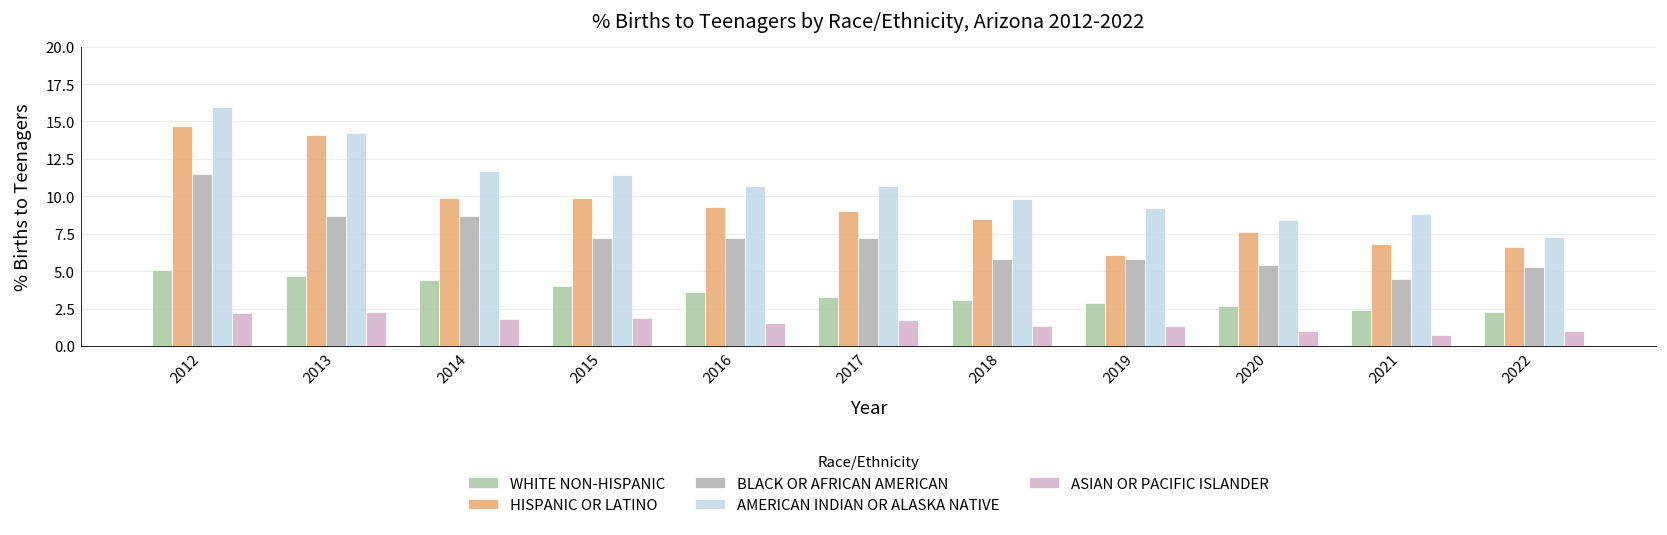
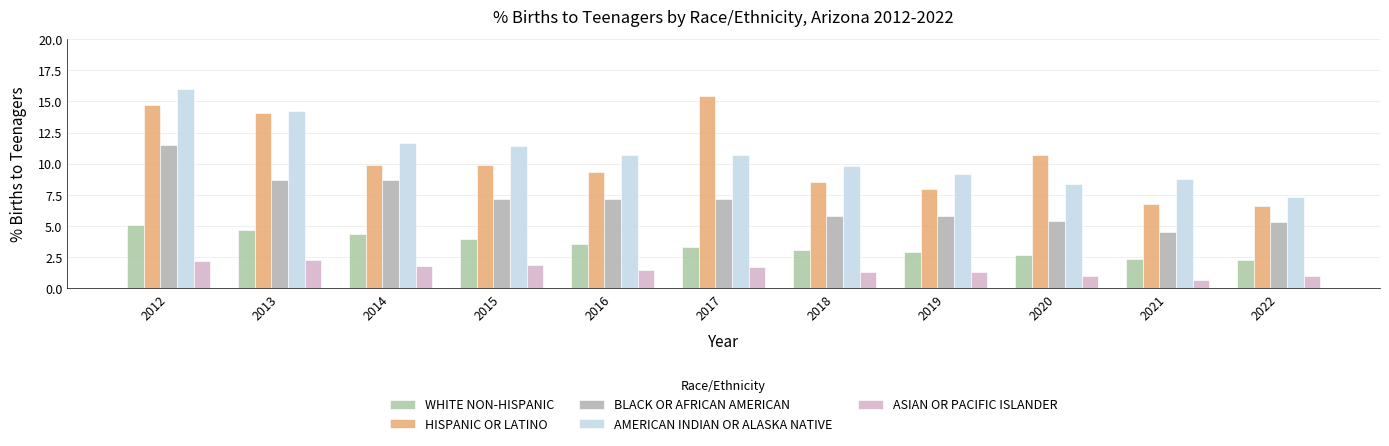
  {
    "HISPANIC OR LATINO": {
      "2012": 14.7,
      "2013": 14.1,
      "2014": 9.9,
      "2015": 9.9,
      "2016": 9.3,
-     "2017": 9.0,
+     "2017": 15.4,
      "2018": 8.5,
-     "2019": 6.1,
-     "2020": 7.6,
+     "2019": 8.0,
+     "2020": 10.7,
      "2021": 6.8,
      "2022": 6.6
    }
  }
